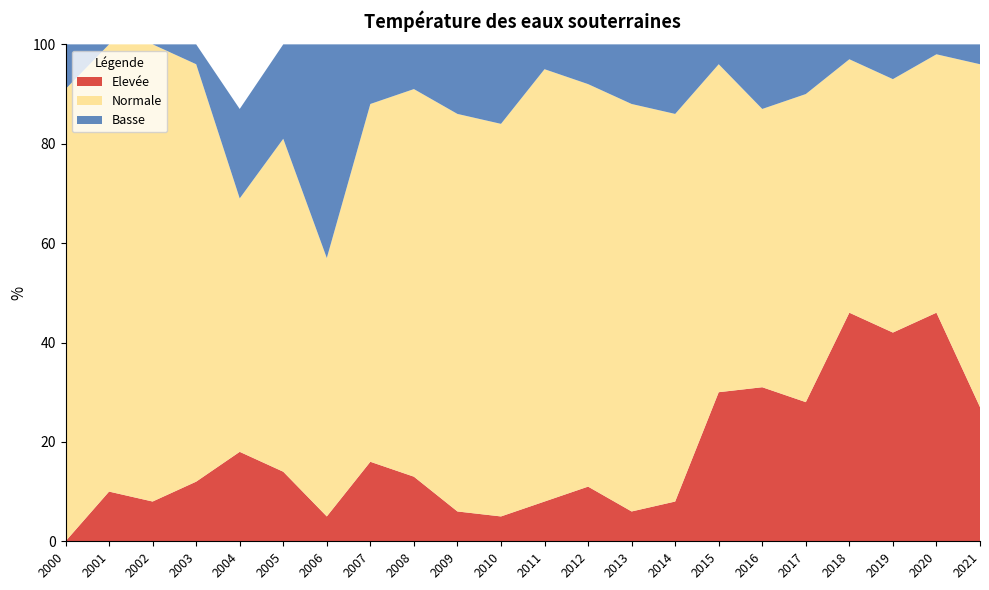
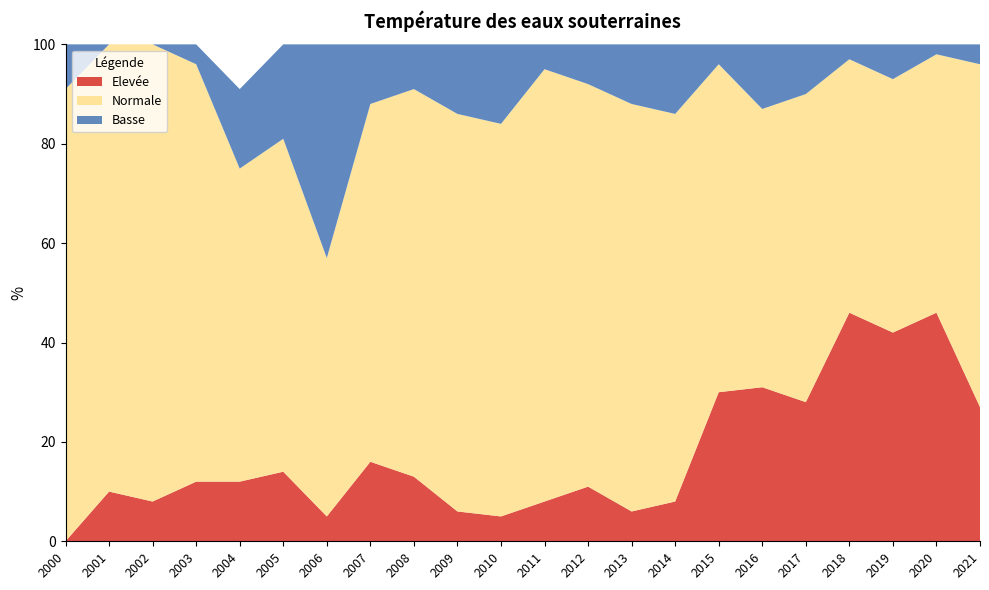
  {
    "Elevée": {
      "2000": 0,
      "2001": 10,
      "2002": 8,
      "2003": 12,
-     "2004": 18,
+     "2004": 12,
      "2005": 14,
      "2006": 5,
      "2007": 16,
      "2008": 13,
      "2009": 6,
      "2010": 5,
      "2011": 8,
      "2012": 11,
      "2013": 6,
      "2014": 8,
      "2015": 30,
      "2016": 31,
      "2017": 28,
      "2018": 46,
      "2019": 42,
      "2020": 46,
      "2021": 27
    },
    "Normale": {
      "2000": 91,
      "2003": 84,
-     "2004": 51,
+     "2004": 63,
      "2005": 67,
      "2006": 52,
      "2007": 72,
      "2008": 78,
      "2009": 80,
      "2010": 79,
      "2011": 87,
      "2012": 81,
      "2013": 82,
      "2014": 78,
      "2015": 66,
      "2016": 56,
      "2017": 62,
      "2018": 51,
      "2019": 51,
      "2020": 52,
      "2021": 69
    },
    "Basse": {
-     "2004": 18
+     "2004": 16
    }
  }
